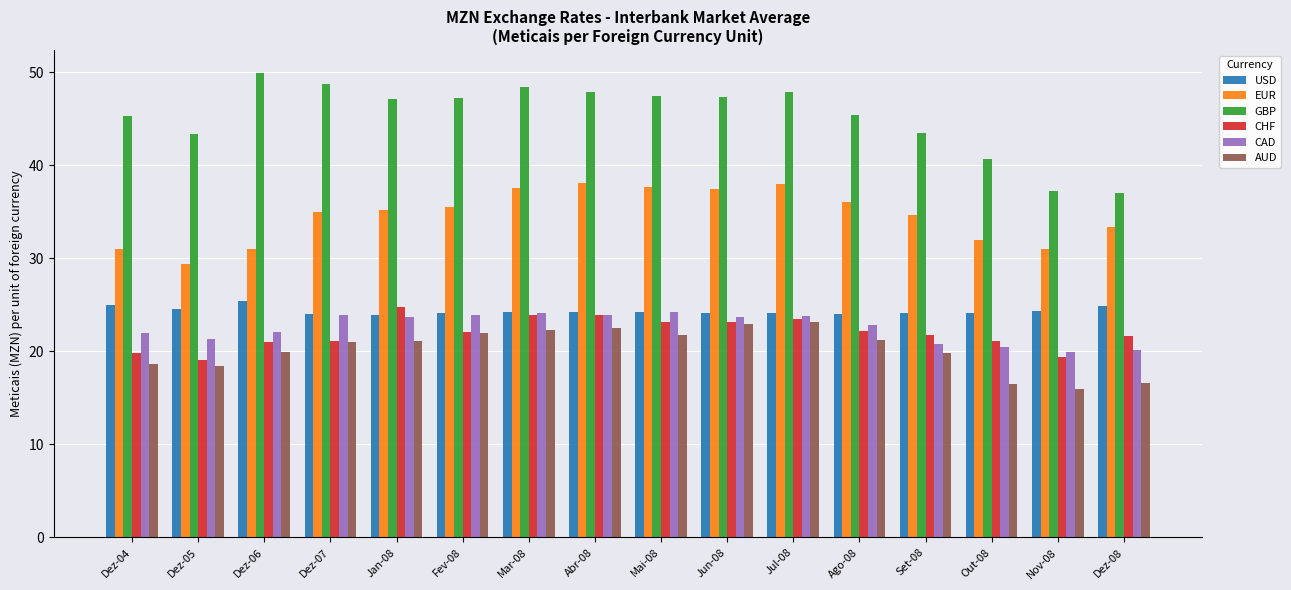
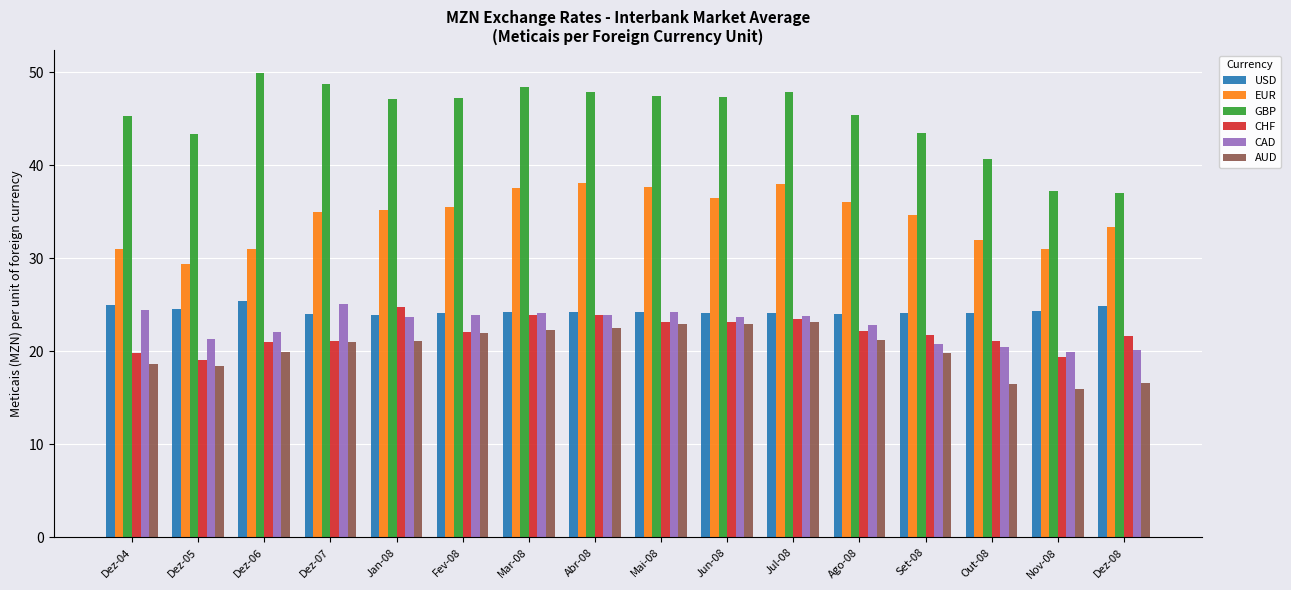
  {
    "USD": {
      "Dez-04": 25,
      "Dez-05": 25,
      "Dez-06": 25,
      "Dez-07": 24,
      "Jan-08": 24,
      "Fev-08": 24,
      "Mar-08": 24,
      "Abr-08": 24,
      "Mai-08": 24,
      "Jun-08": 24,
      "Jul-08": 24,
      "Ago-08": 24,
      "Set-08": 24,
      "Out-08": 24,
      "Nov-08": 24,
      "Dez-08": 25
    },
    "EUR": {
      "Dez-04": 31,
      "Dez-05": 29,
      "Dez-06": 31,
      "Dez-07": 35,
      "Jan-08": 35,
      "Fev-08": 35,
      "Mar-08": 38,
      "Abr-08": 38,
      "Mai-08": 38,
-     "Jun-08": 37.4,
+     "Jun-08": 36.5,
      "Jul-08": 38,
      "Ago-08": 36,
      "Set-08": 35,
      "Out-08": 32,
      "Nov-08": 31,
      "Dez-08": 33
    },
    "GBP": {
      "Dez-04": 45,
      "Dez-05": 43,
      "Dez-06": 50,
      "Dez-07": 49,
      "Jan-08": 47,
      "Fev-08": 47,
      "Mar-08": 48,
      "Abr-08": 48,
      "Mai-08": 47,
      "Jun-08": 47,
      "Jul-08": 48,
      "Ago-08": 45,
      "Set-08": 43,
      "Out-08": 41,
      "Nov-08": 37,
      "Dez-08": 37
    },
    "CHF": {
      "Dez-04": 20,
      "Dez-05": 19,
      "Dez-06": 21,
      "Dez-07": 21,
      "Jan-08": 25,
      "Fev-08": 22,
      "Mar-08": 24,
      "Abr-08": 24,
      "Mai-08": 23,
      "Jun-08": 23,
      "Jul-08": 23,
      "Ago-08": 22,
      "Set-08": 22,
      "Out-08": 21,
      "Nov-08": 19,
      "Dez-08": 22
    },
    "CAD": {
-     "Dez-04": 22,
+     "Dez-04": 24,
      "Dez-05": 21,
      "Dez-06": 22,
-     "Dez-07": 24,
+     "Dez-07": 25,
      "Jan-08": 24,
      "Fev-08": 24,
      "Mar-08": 24,
      "Abr-08": 24,
      "Mai-08": 24,
      "Jun-08": 24,
      "Jul-08": 24,
      "Ago-08": 23,
      "Set-08": 21,
      "Out-08": 20,
      "Nov-08": 20,
      "Dez-08": 20
    },
    "AUD": {
      "Dez-04": 19,
      "Dez-05": 18,
      "Dez-06": 20,
      "Dez-07": 21,
      "Jan-08": 21,
      "Fev-08": 22,
      "Mar-08": 22,
      "Abr-08": 22,
-     "Mai-08": 22,
+     "Mai-08": 23,
      "Jun-08": 23,
      "Jul-08": 23,
      "Ago-08": 21,
      "Set-08": 20,
      "Out-08": 17,
      "Nov-08": 16,
      "Dez-08": 17
    }
  }
